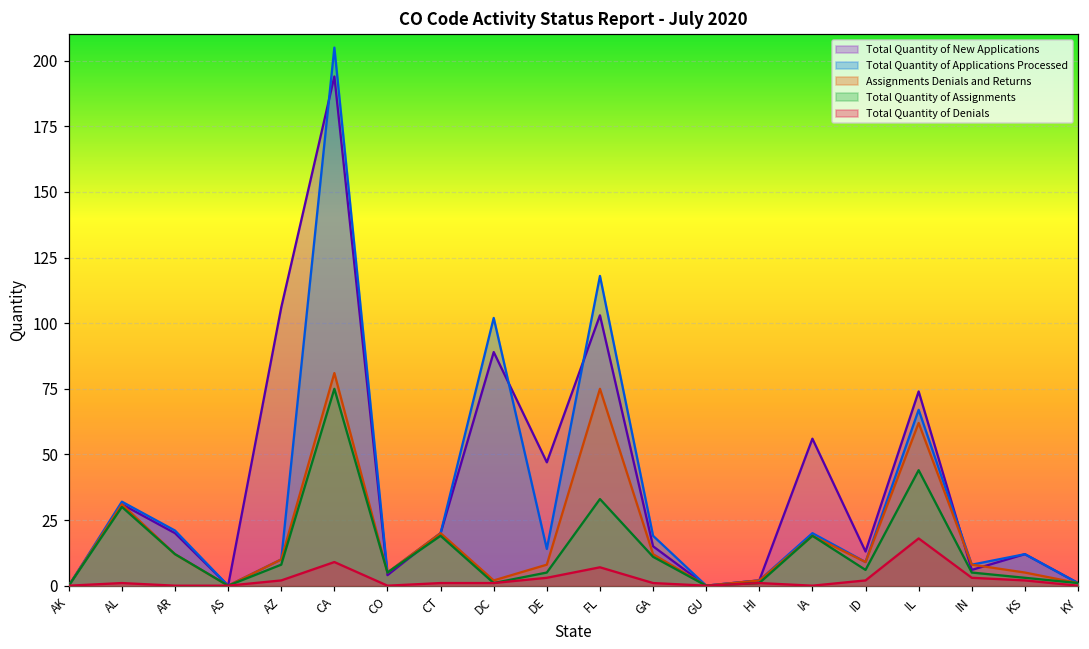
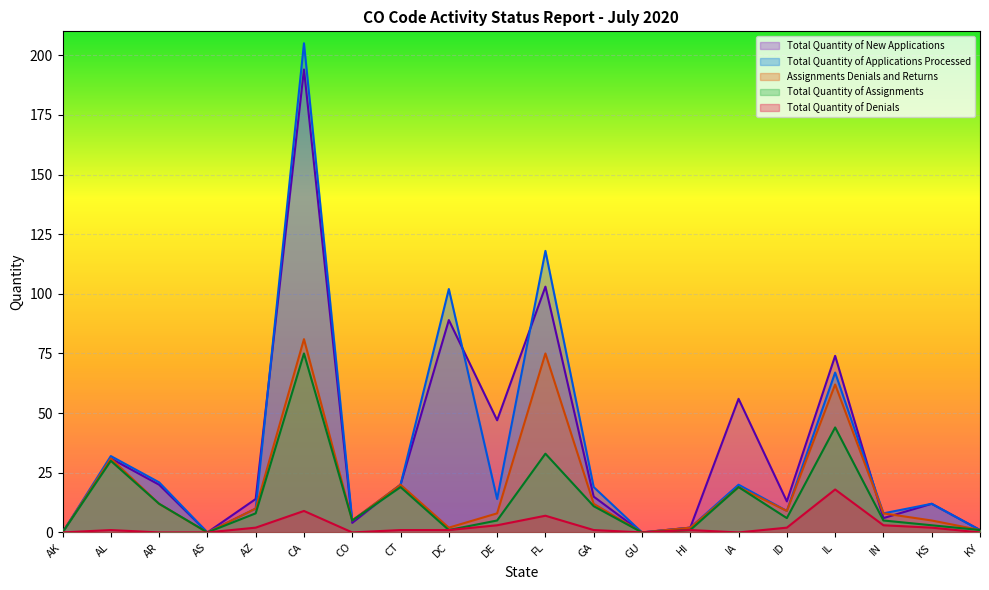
  {
    "Total Quantity of New Applications": {
-     "AZ": 106,
+     "AZ": 14,
      "CA": 194,
      "DC": 89,
      "DE": 47,
      "FL": 103,
      "GA": 15,
      "IA": 56,
      "ID": 13,
      "IL": 74
    },
    "Total Quantity of Applications Processed": {
      "CA": 205,
      "DC": 102,
      "DE": 14,
      "FL": 118,
      "GA": 19,
      "IL": 67
    },
    "Total Quantity of Assignments": {
      "AZ": 8,
      "CA": 75,
      "DE": 5,
      "FL": 33,
      "ID": 6,
      "IL": 44
    }
  }
